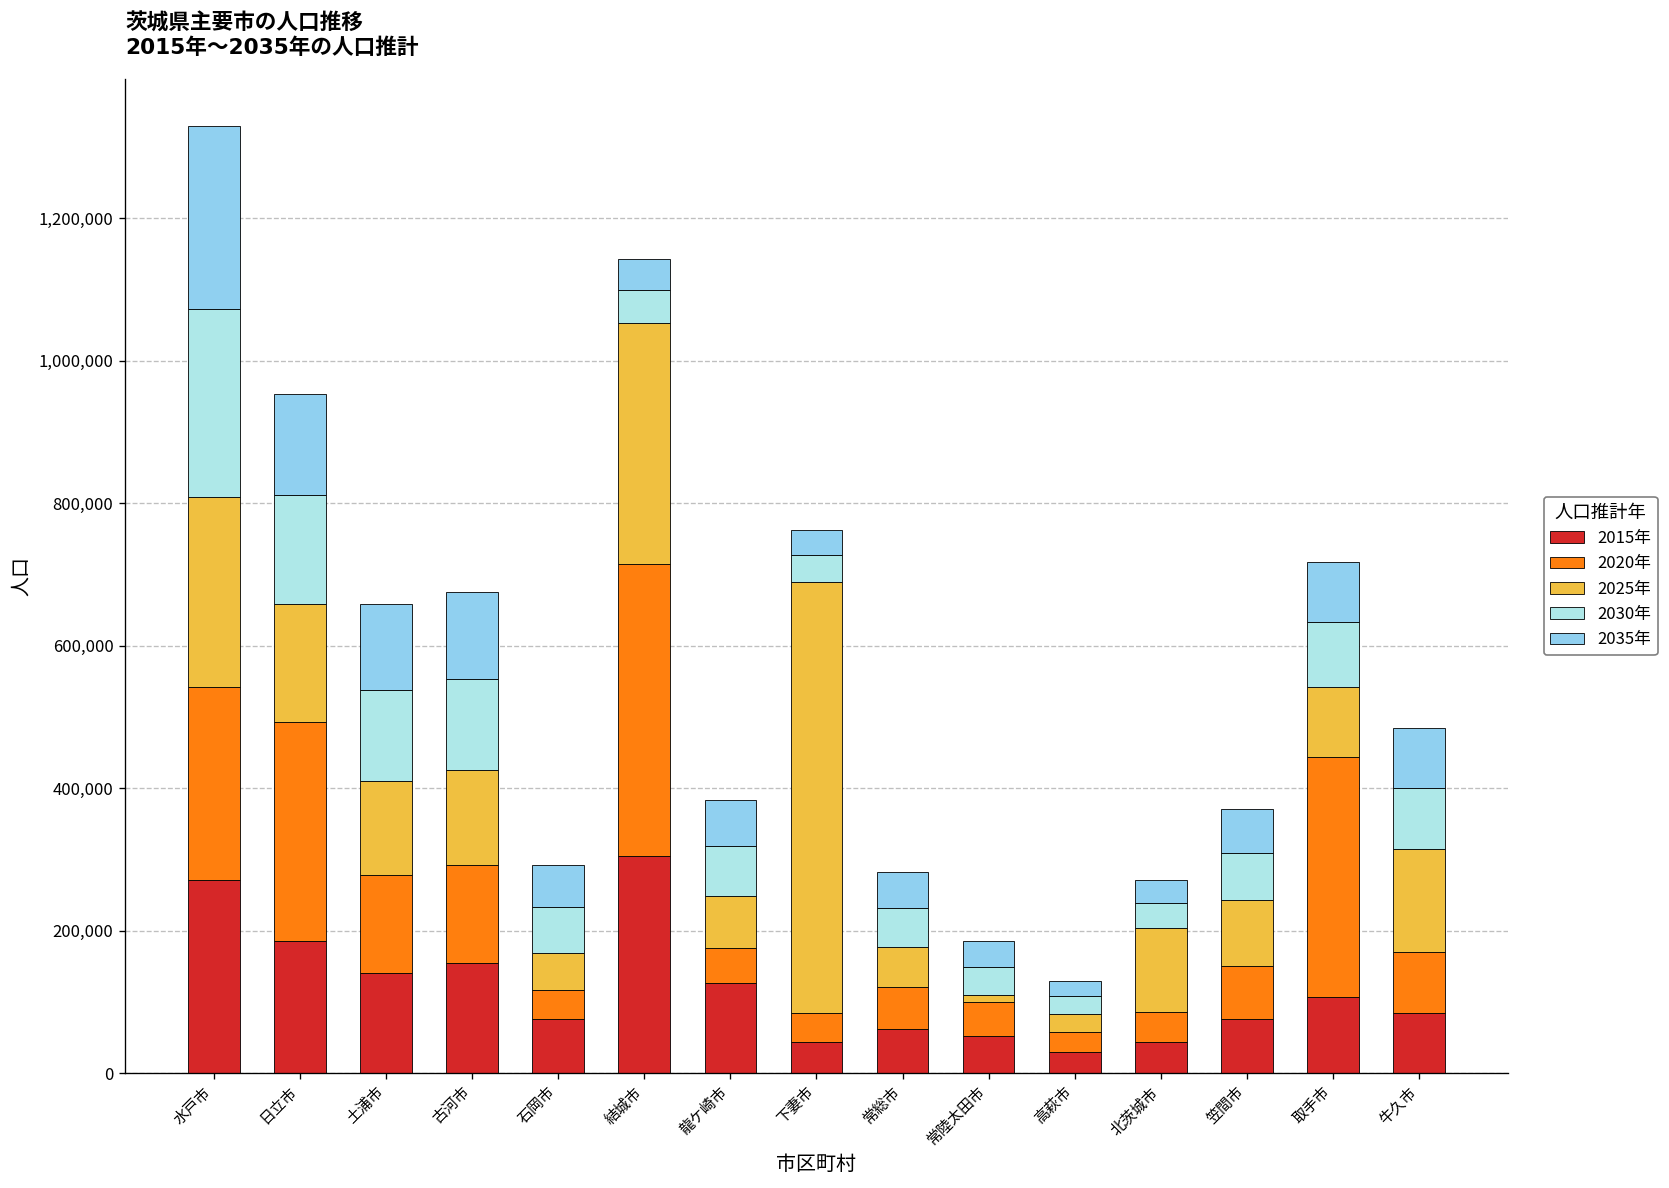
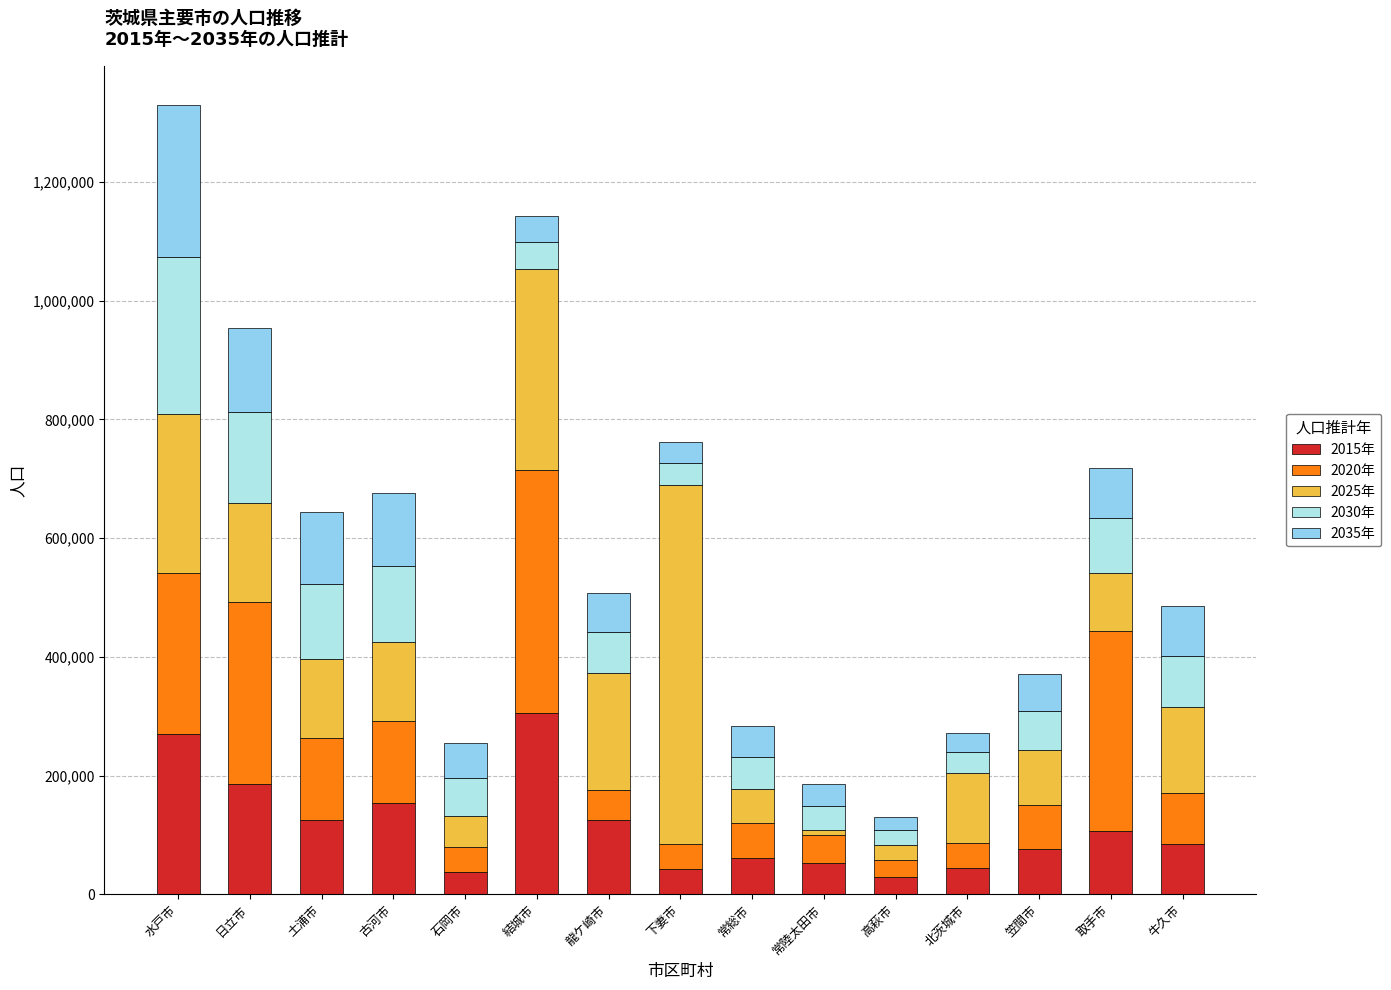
  {
    "2015年": {
      "水戸市": "270,000",
      "日立市": "190,000",
-     "土浦市": "140,000",
+     "土浦市": "130,000",
      "古河市": "150,000",
-     "石岡市": "80,000",
+     "石岡市": "40,000",
      "結城市": "310,000",
      "龍ケ崎市": "130,000",
      "下妻市": "40,000",
      "常総市": "60,000",
      "常陸太田市": "50,000",
      "高萩市": "30,000",
      "北茨城市": "40,000",
      "笠間市": "80,000",
      "取手市": "110,000",
      "牛久市": "80,000"
    },
    "2020年": {
      "水戸市": "270,000",
      "日立市": "310,000",
      "土浦市": "140,000",
      "古河市": "140,000",
      "石岡市": "40,000",
      "結城市": "410,000",
      "龍ケ崎市": "50,000",
      "下妻市": "40,000",
      "常総市": "60,000",
      "常陸太田市": "50,000",
      "高萩市": "30,000",
      "北茨城市": "40,000",
      "笠間市": "70,000",
      "取手市": "340,000",
      "牛久市": "90,000"
    },
    "2025年": {
      "水戸市": "270,000",
      "日立市": "170,000",
      "土浦市": "130,000",
      "古河市": "130,000",
      "石岡市": "50,000",
      "結城市": "340,000",
-     "龍ケ崎市": "70,000",
+     "龍ケ崎市": "200,000",
      "下妻市": "610,000",
      "常総市": "60,000",
      "常陸太田市": "10,000",
      "高萩市": "30,000",
      "北茨城市": "120,000",
      "笠間市": "90,000",
      "取手市": "100,000",
      "牛久市": "140,000"
    }
  }
